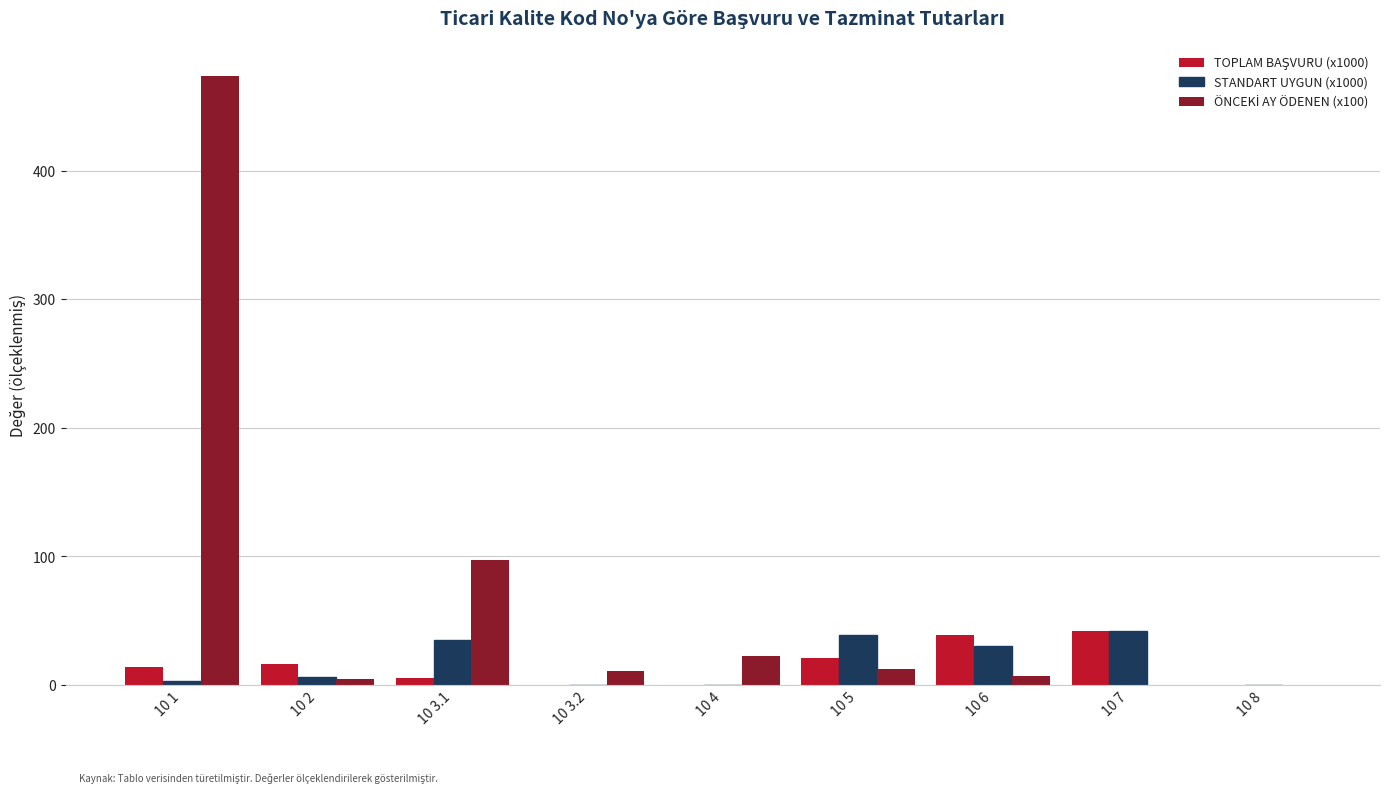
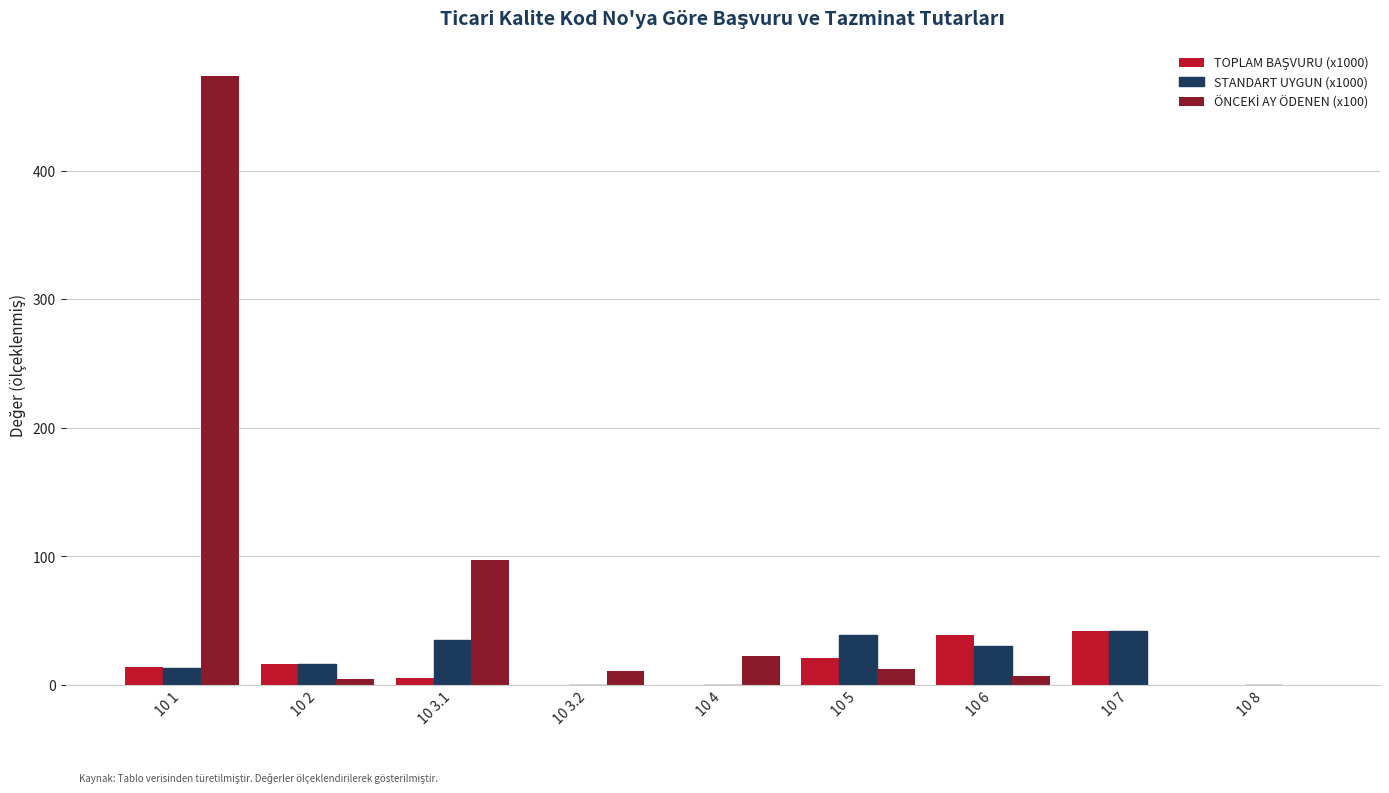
  {
    "STANDART UYGUN (x1000)": {
-     "10 1": 3,
-     "10 2": 6,
+     "10 1": 13,
+     "10 2": 16,
      "10 3.1": 35,
      "10 5": 39,
      "10 6": 30,
      "10 7": 42
    }
  }
